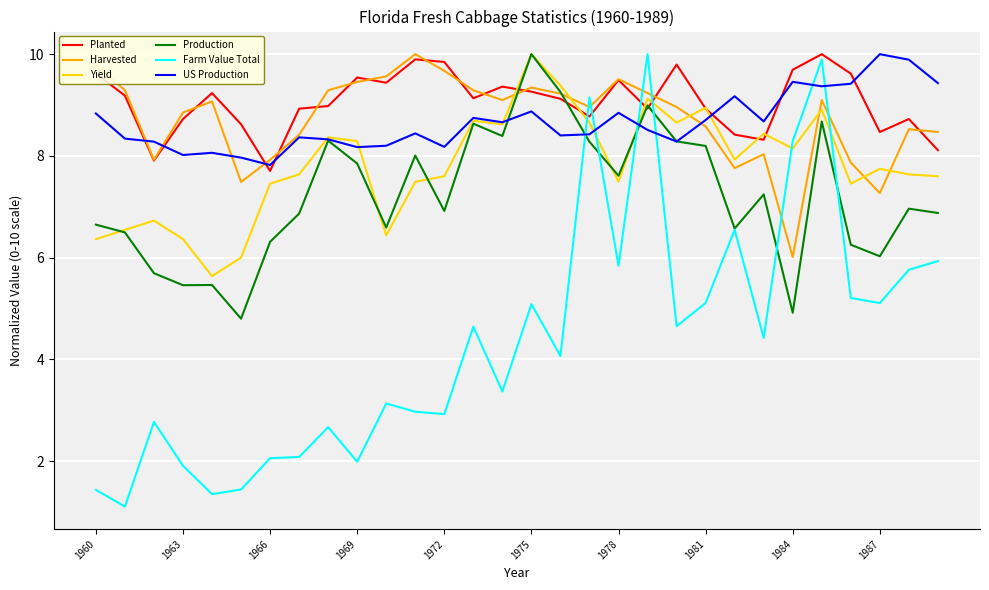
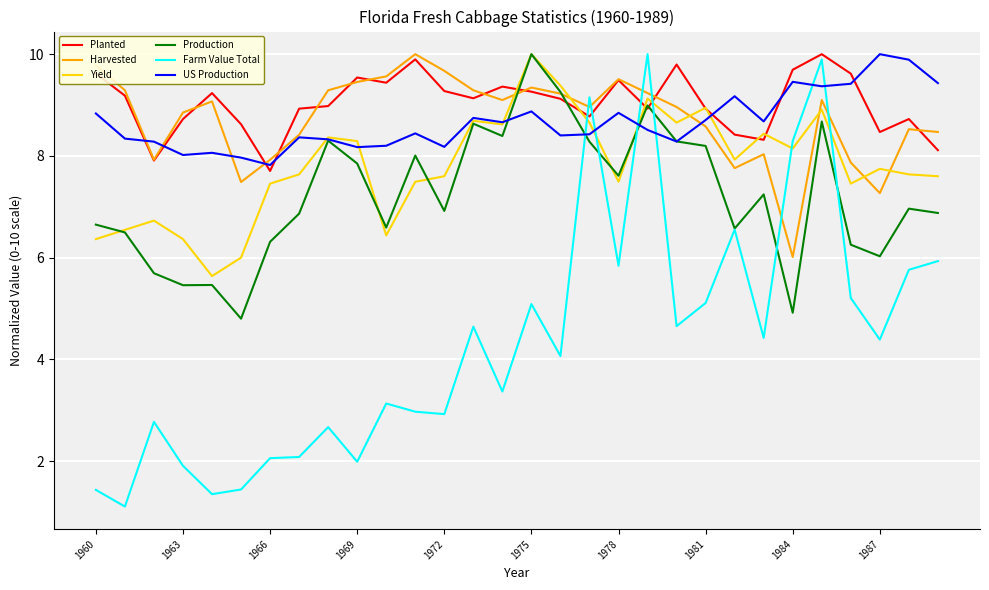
  {
    "Planted": {
      "1963": 8.7,
      "1966": 7.7,
      "1969": 9.5,
-     "1972": 9.8,
+     "1972": 9.3,
      "1975": 9.3,
      "1984": 9.7,
      "1987": 8.5
    },
    "Production": {
      "1960": 6.6,
      "1963": 5.5,
      "1966": 6.3,
      "1969": 7.8,
      "1972": 6.9,
      "1978": 7.6,
      "1981": 8.2,
      "1984": 4.9,
      "1987": 6.0
    },
    "Farm Value Total": {
      "1960": 1.4,
      "1963": 1.9,
      "1966": 2.1,
      "1969": 2.0,
      "1972": 2.9,
      "1975": 5.1,
      "1978": 5.8,
      "1981": 5.1,
      "1984": 8.3,
-     "1987": 5.1
+     "1987": 4.4
    },
    "US Production": {
      "1960": 8.8,
      "1963": 8.0,
      "1966": 7.8,
      "1969": 8.2,
      "1972": 8.2,
      "1975": 8.9,
      "1978": 8.8,
      "1981": 8.7,
      "1984": 9.5,
      "1987": 10.0
    }
  }
